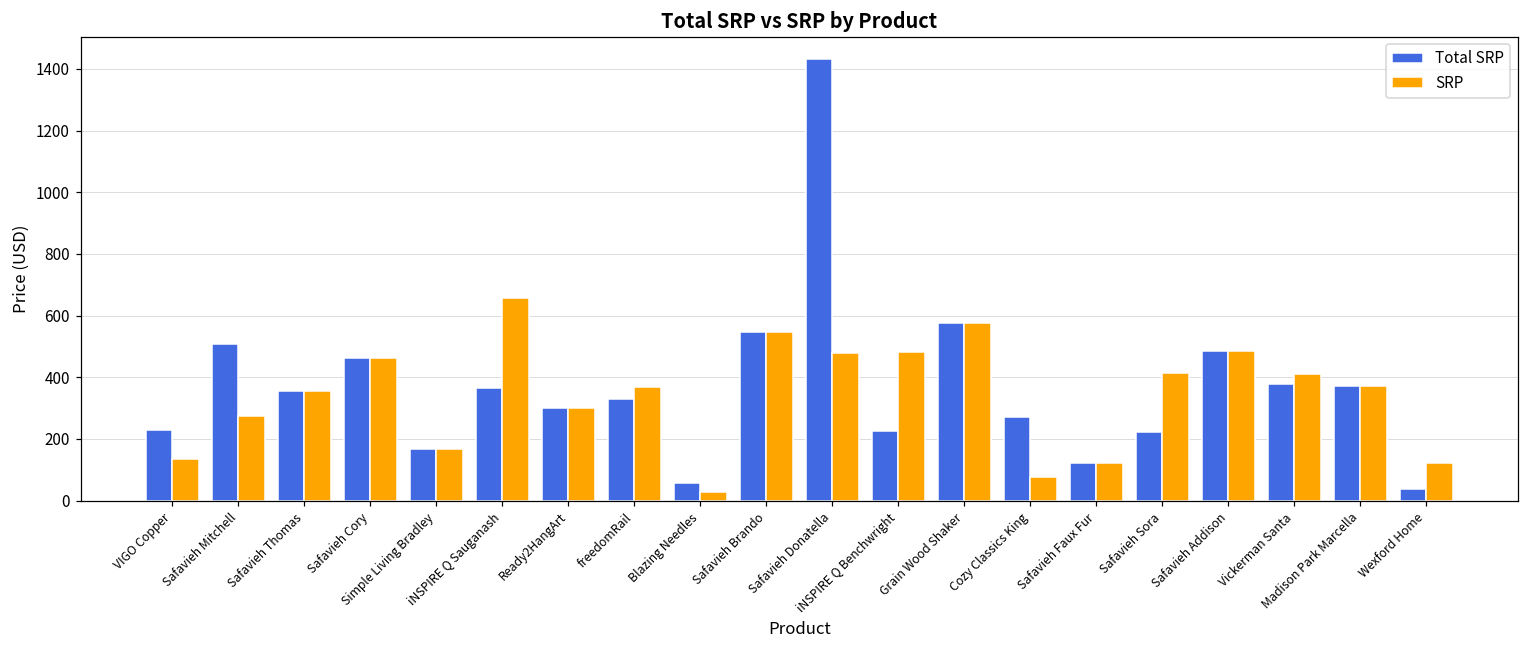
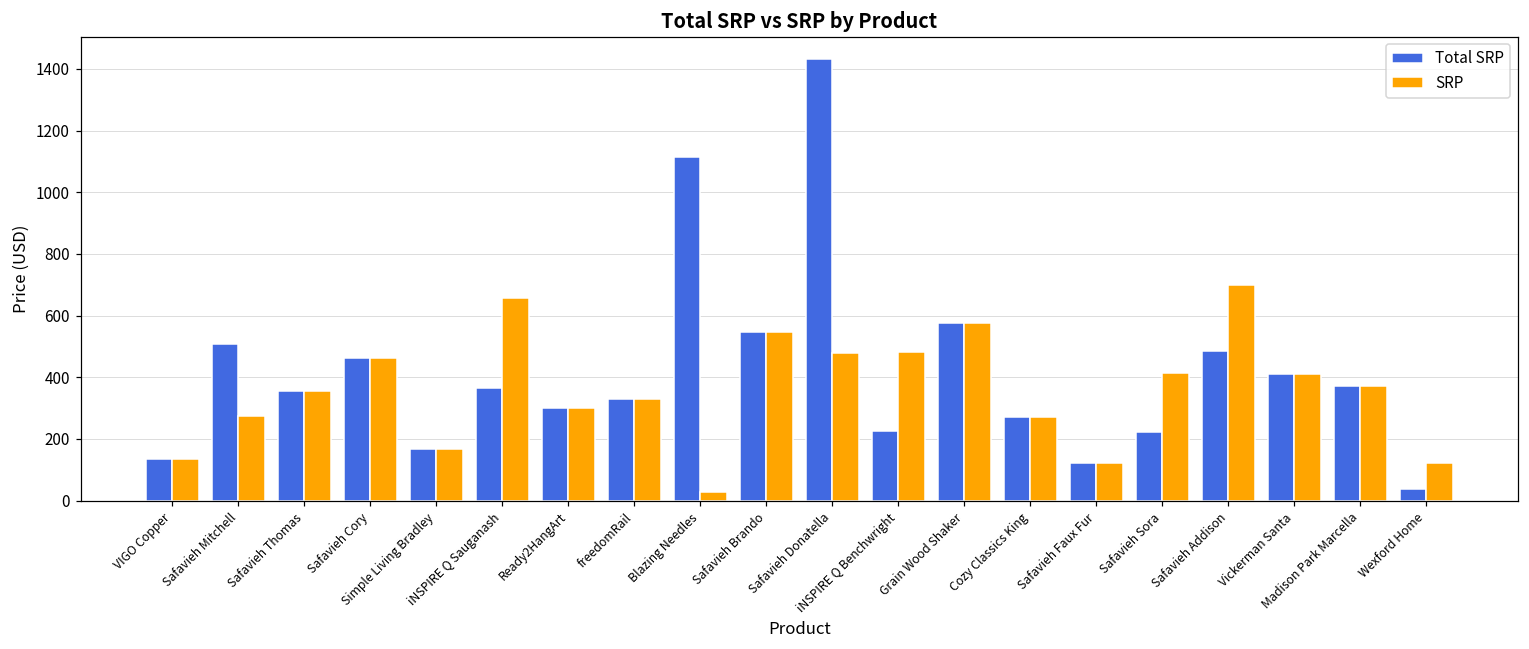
  {
    "Total SRP": {
-     "VIGO Copper": 230,
+     "VIGO Copper": 140,
      "Safavieh Mitchell": 510,
      "Safavieh Thomas": 350,
      "Safavieh Cory": 460,
      "Simple Living Bradley": 170,
      "iNSPIRE Q Sauganash": 360,
      "Ready2HangArt": 300,
      "freedomRail": 330,
-     "Blazing Needles": 60,
+     "Blazing Needles": 1110,
      "Safavieh Brando": 550,
      "Safavieh Donatella": 1430,
      "iNSPIRE Q Benchwright": 220,
      "Grain Wood Shaker": 570,
      "Cozy Classics King": 270,
      "Safavieh Faux Fur": 120,
      "Safavieh Sora": 220,
      "Safavieh Addison": 480,
-     "Vickerman Santa": 380,
+     "Vickerman Santa": 410,
      "Madison Park Marcella": 370,
      "Wexford Home": 40
    },
    "SRP": {
      "VIGO Copper": 140,
      "Safavieh Mitchell": 270,
      "Safavieh Thomas": 350,
      "Safavieh Cory": 460,
      "Simple Living Bradley": 170,
      "iNSPIRE Q Sauganash": 660,
      "Ready2HangArt": 300,
-     "freedomRail": 370,
+     "freedomRail": 330,
      "Blazing Needles": 30,
      "Safavieh Brando": 550,
      "Safavieh Donatella": 480,
      "iNSPIRE Q Benchwright": 480,
      "Grain Wood Shaker": 570,
-     "Cozy Classics King": 80,
+     "Cozy Classics King": 270,
      "Safavieh Faux Fur": 120,
      "Safavieh Sora": 410,
-     "Safavieh Addison": 480,
+     "Safavieh Addison": 700,
      "Vickerman Santa": 410,
      "Madison Park Marcella": 370,
      "Wexford Home": 120
    }
  }
